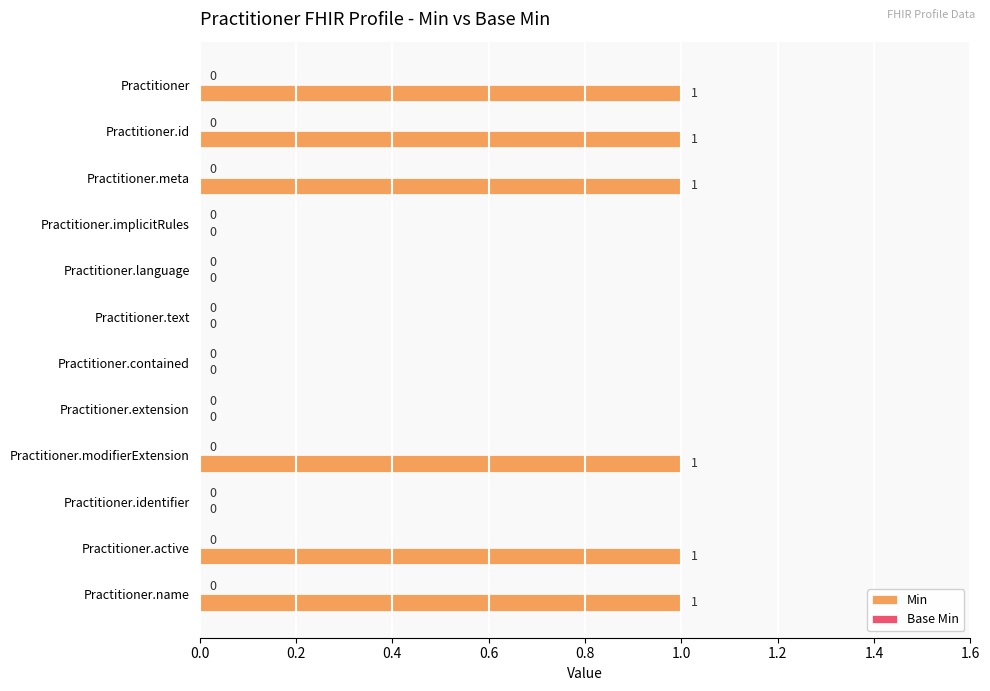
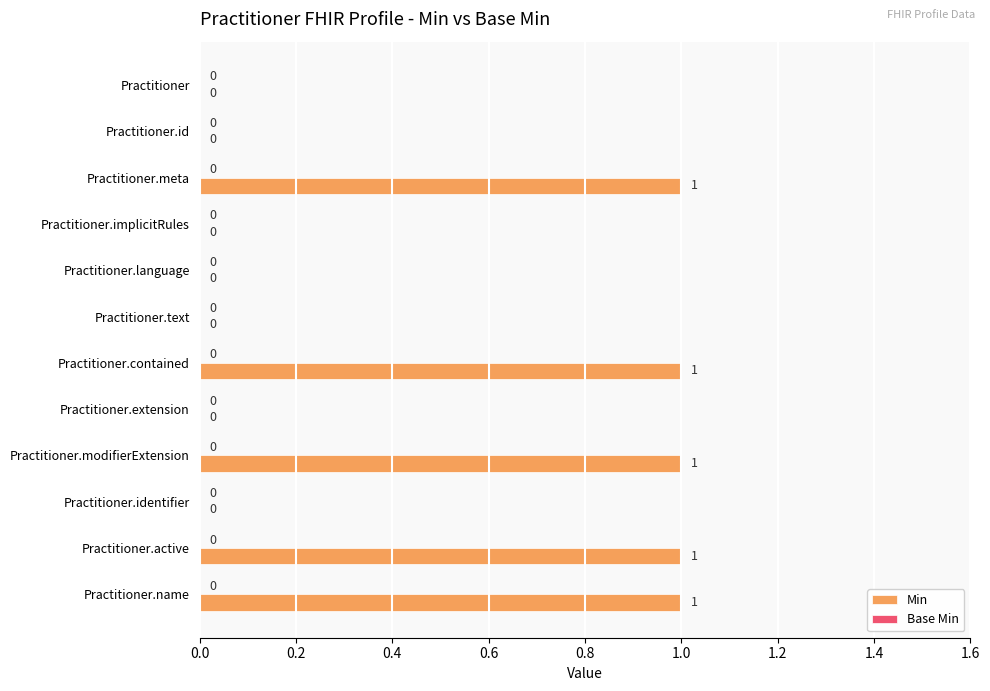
  {
    "Min": {
-     "Practitioner": 1,
-     "Practitioner.id": 1,
+     "Practitioner": 0,
+     "Practitioner.id": 0,
      "Practitioner.meta": 1,
      "Practitioner.implicitRules": 0,
      "Practitioner.language": 0,
      "Practitioner.text": 0,
-     "Practitioner.contained": 0,
+     "Practitioner.contained": 1,
      "Practitioner.extension": 0,
      "Practitioner.modifierExtension": 1,
      "Practitioner.identifier": 0,
      "Practitioner.active": 1,
      "Practitioner.name": 1
    },
    "Base Min": {
      "Practitioner": 0,
      "Practitioner.id": 0,
      "Practitioner.meta": 0,
      "Practitioner.implicitRules": 0,
      "Practitioner.language": 0,
      "Practitioner.text": 0,
      "Practitioner.contained": 0,
      "Practitioner.extension": 0,
      "Practitioner.modifierExtension": 0,
      "Practitioner.identifier": 0,
      "Practitioner.active": 0,
      "Practitioner.name": 0
    }
  }
